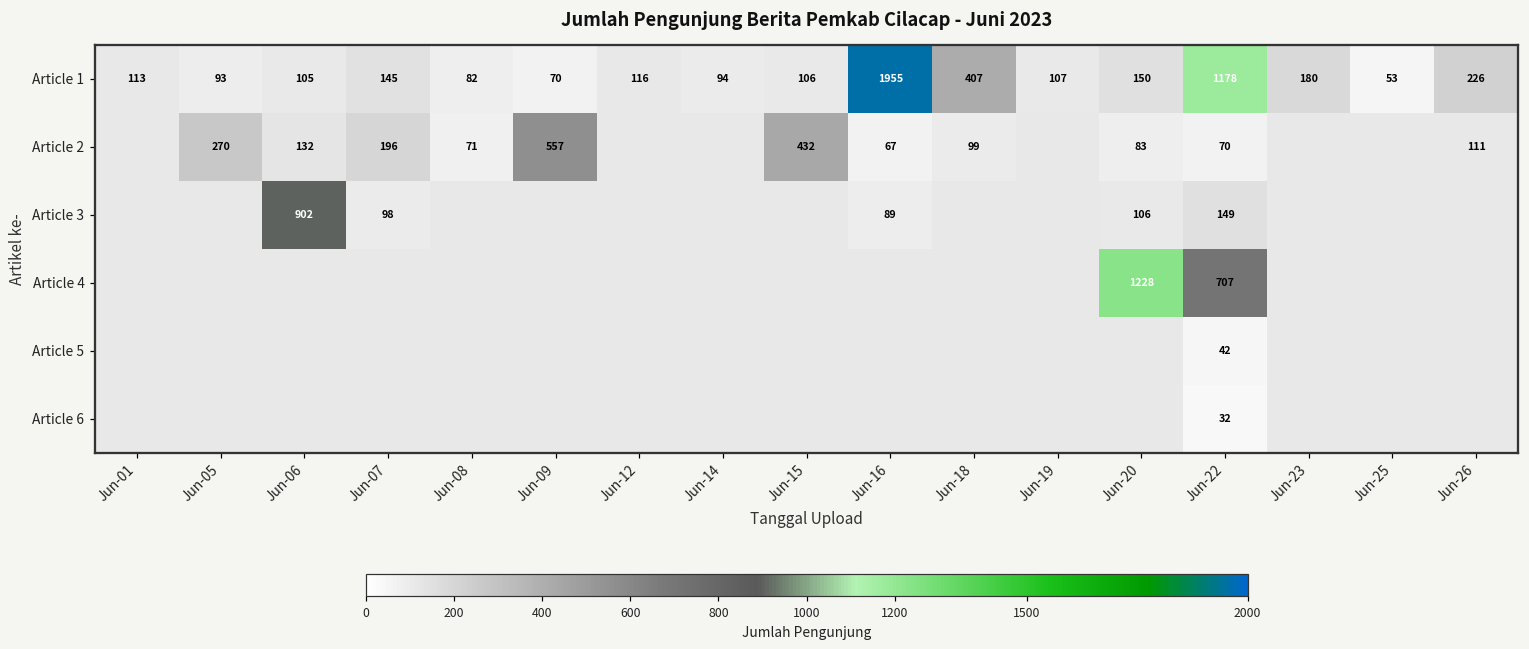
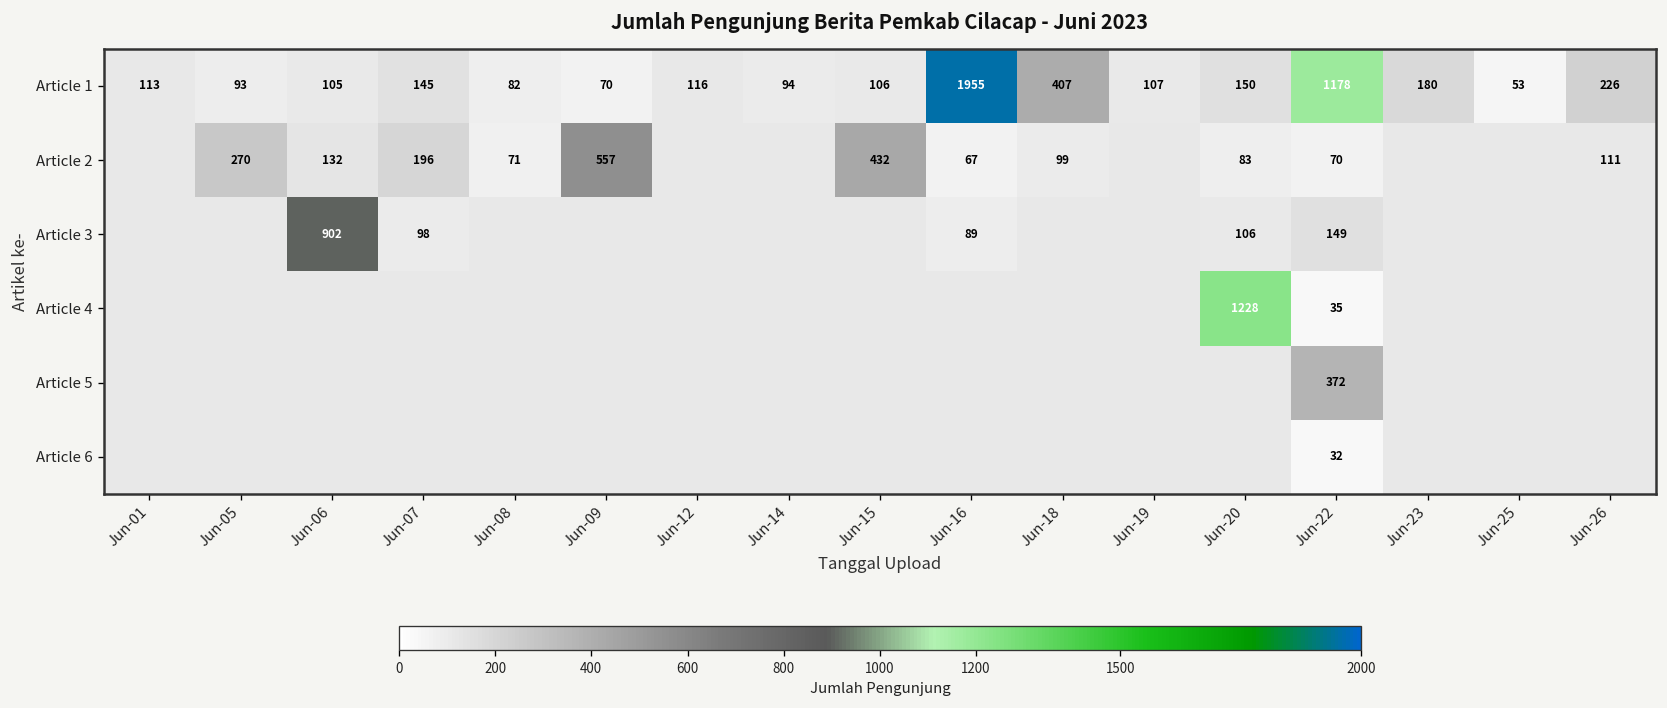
  {
    "Article 1": {
      "Jun-01": 113,
      "Jun-05": 93,
      "Jun-06": 105,
      "Jun-07": 145,
      "Jun-08": 82,
      "Jun-09": 70,
      "Jun-12": 116,
      "Jun-14": 94,
      "Jun-15": 106,
      "Jun-16": 1955,
      "Jun-18": 407,
      "Jun-19": 107,
      "Jun-20": 150,
      "Jun-22": 1178,
      "Jun-23": 180,
      "Jun-25": 53,
      "Jun-26": 226
    },
    "Article 2": {
      "Jun-05": 270,
      "Jun-06": 132,
      "Jun-07": 196,
      "Jun-08": 71,
      "Jun-09": 557,
      "Jun-15": 432,
      "Jun-16": 67,
      "Jun-18": 99,
      "Jun-20": 83,
      "Jun-22": 70,
      "Jun-26": 111
    },
    "Article 3": {
      "Jun-06": 902,
      "Jun-07": 98,
      "Jun-16": 89,
      "Jun-20": 106,
      "Jun-22": 149
    },
    "Article 4": {
      "Jun-20": 1228,
-     "Jun-22": 707
+     "Jun-22": 35
    },
    "Article 5": {
-     "Jun-22": 42
+     "Jun-22": 372
    },
    "Article 6": {
      "Jun-22": 32
    }
  }
